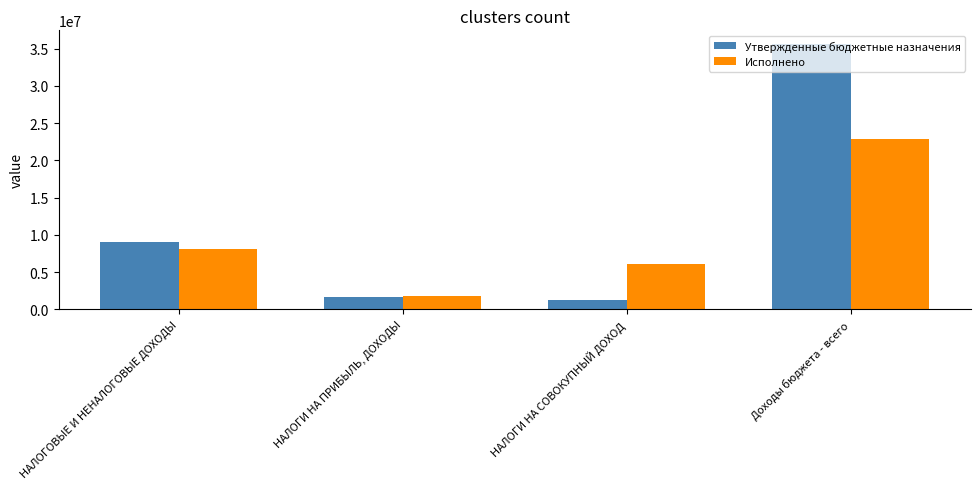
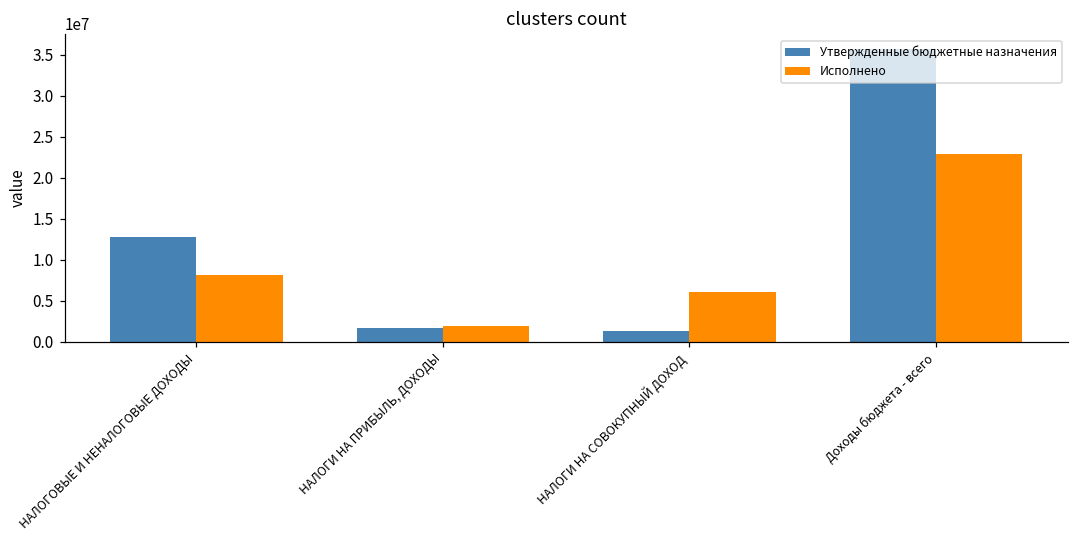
  {
    "Утвержденные бюджетные назначения": {
-     "НАЛОГОВЫЕ И НЕНАЛОГОВЫЕ ДОХОДЫ": 9000000,
+     "НАЛОГОВЫЕ И НЕНАЛОГОВЫЕ ДОХОДЫ": 13000000,
      "НАЛОГИ НА ПРИБЫЛЬ, ДОХОДЫ": 2000000,
      "НАЛОГИ НА СОВОКУПНЫЙ ДОХОД": 1000000
    },
    "Исполнено": {
      "НАЛОГОВЫЕ И НЕНАЛОГОВЫЕ ДОХОДЫ": 8000000,
      "НАЛОГИ НА ПРИБЫЛЬ, ДОХОДЫ": 2000000,
      "НАЛОГИ НА СОВОКУПНЫЙ ДОХОД": 6000000,
      "Доходы бюджета - всего": 23000000
    }
  }
